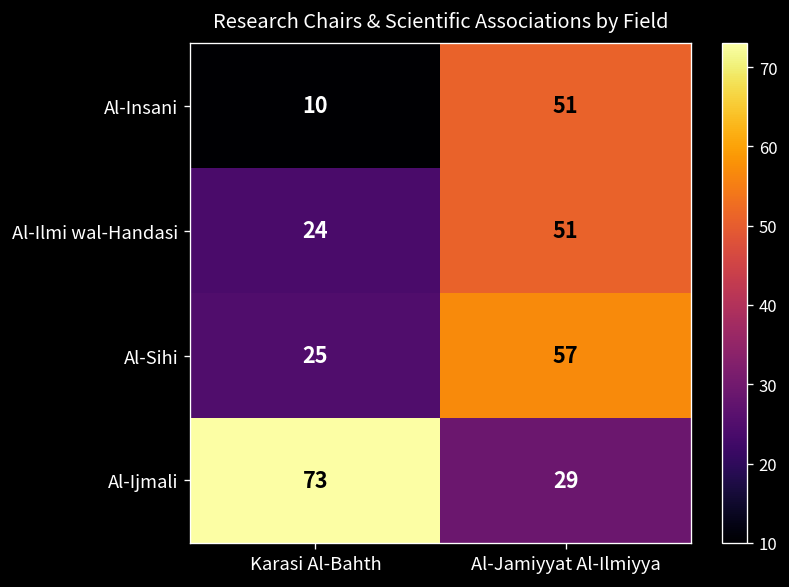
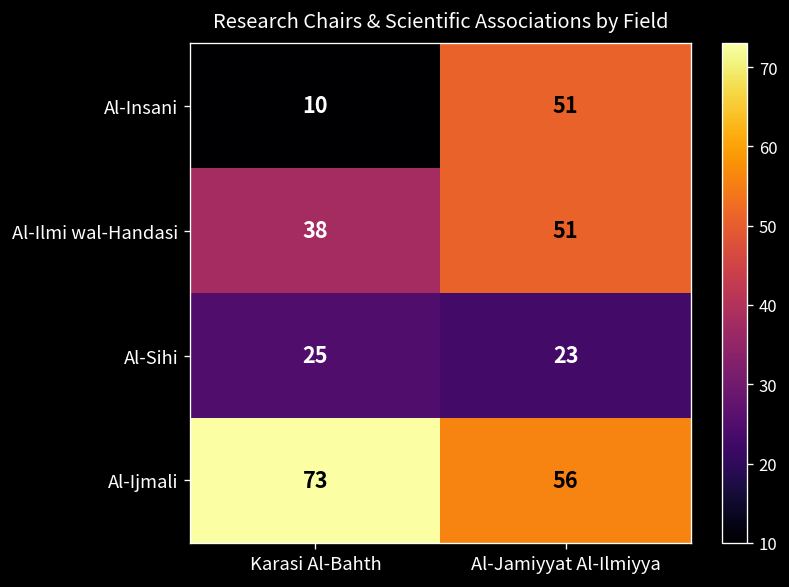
  {
    "Al-Insani": {
      "Karasi Al-Bahth": 10,
      "Al-Jamiyyat Al-Ilmiyya": 51
    },
    "Al-Ilmi wal-Handasi": {
-     "Karasi Al-Bahth": 24,
+     "Karasi Al-Bahth": 38,
      "Al-Jamiyyat Al-Ilmiyya": 51
    },
    "Al-Sihi": {
      "Karasi Al-Bahth": 25,
-     "Al-Jamiyyat Al-Ilmiyya": 57
+     "Al-Jamiyyat Al-Ilmiyya": 23
    },
    "Al-Ijmali": {
      "Karasi Al-Bahth": 73,
-     "Al-Jamiyyat Al-Ilmiyya": 29
+     "Al-Jamiyyat Al-Ilmiyya": 56
    }
  }
